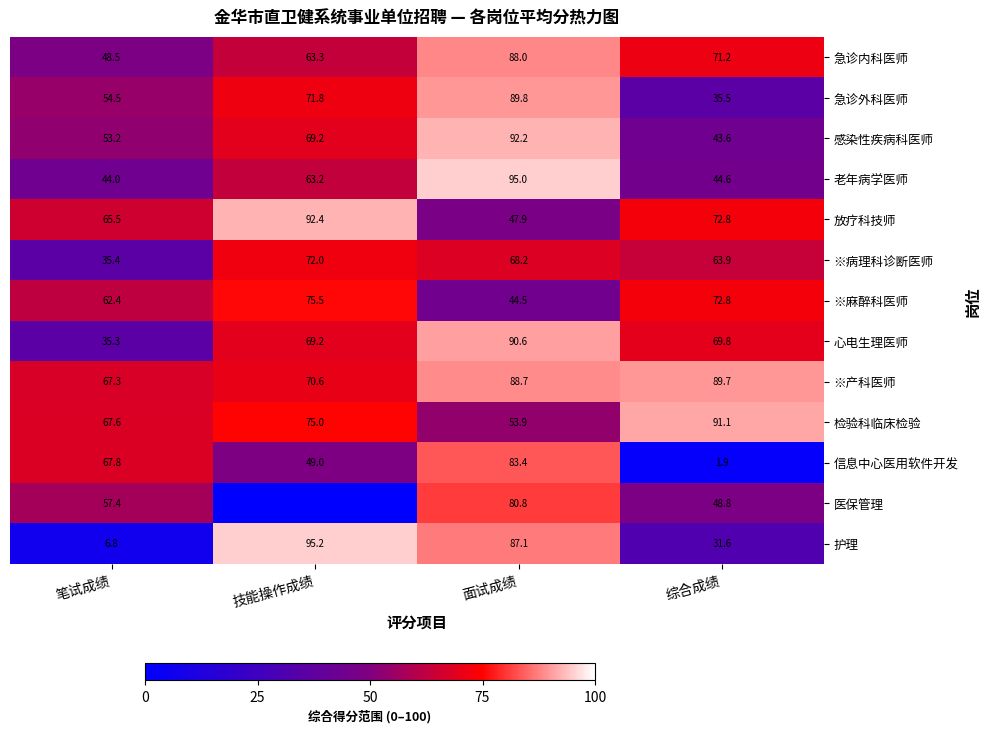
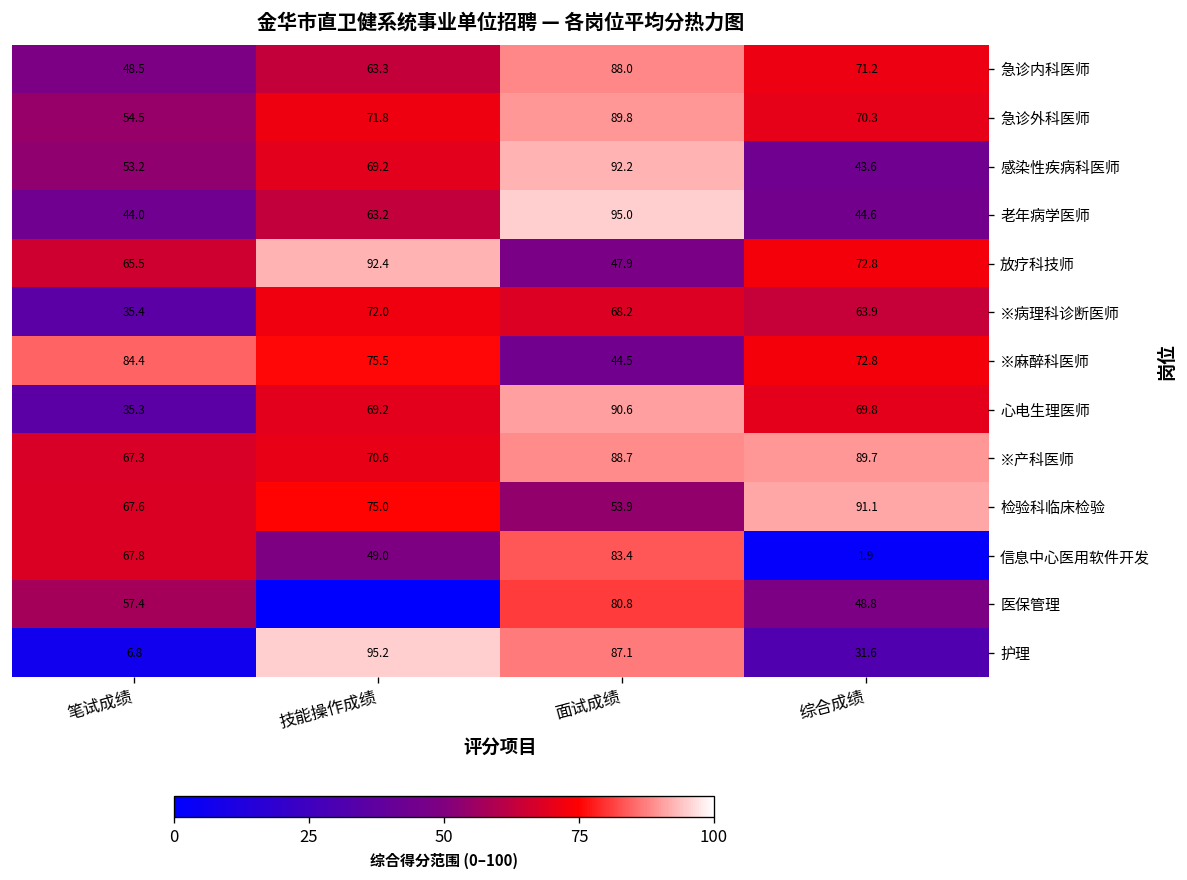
  {
    "急诊内科医师": {
      "笔试成绩": 48.5,
      "技能操作成绩": 63.3,
      "面试成绩": 88.0,
      "综合成绩": 71.2
    },
    "急诊外科医师": {
      "笔试成绩": 54.5,
      "技能操作成绩": 71.8,
      "面试成绩": 89.8,
-     "综合成绩": 35.5
+     "综合成绩": 70.3
    },
    "感染性疾病科医师": {
      "笔试成绩": 53.2,
      "技能操作成绩": 69.2,
      "面试成绩": 92.2,
      "综合成绩": 43.6
    },
    "老年病学医师": {
      "笔试成绩": 44.0,
      "技能操作成绩": 63.2,
      "面试成绩": 95.0,
      "综合成绩": 44.6
    },
    "放疗科技师": {
      "笔试成绩": 65.5,
      "技能操作成绩": 92.4,
      "面试成绩": 47.9,
      "综合成绩": 72.8
    },
    "※病理科诊断医师": {
      "笔试成绩": 35.4,
      "技能操作成绩": 72.0,
      "面试成绩": 68.2,
      "综合成绩": 63.9
    },
    "※麻醉科医师": {
-     "笔试成绩": 62.4,
+     "笔试成绩": 84.4,
      "技能操作成绩": 75.5,
      "面试成绩": 44.5,
      "综合成绩": 72.8
    },
    "心电生理医师": {
      "笔试成绩": 35.3,
      "技能操作成绩": 69.2,
      "面试成绩": 90.6,
      "综合成绩": 69.8
    },
    "※产科医师": {
      "笔试成绩": 67.3,
      "技能操作成绩": 70.6,
      "面试成绩": 88.7,
      "综合成绩": 89.7
    },
    "检验科临床检验": {
      "笔试成绩": 67.6,
      "技能操作成绩": 75.0,
      "面试成绩": 53.9,
      "综合成绩": 91.1
    },
    "信息中心医用软件开发": {
      "笔试成绩": 67.8,
      "技能操作成绩": 49.0,
      "面试成绩": 83.4,
      "综合成绩": 1.9
    },
    "医保管理": {
      "笔试成绩": 57.4,
      "面试成绩": 80.8,
      "综合成绩": 48.8
    },
    "护理": {
      "笔试成绩": 6.8,
      "技能操作成绩": 95.2,
      "面试成绩": 87.1,
      "综合成绩": 31.6
    }
  }
